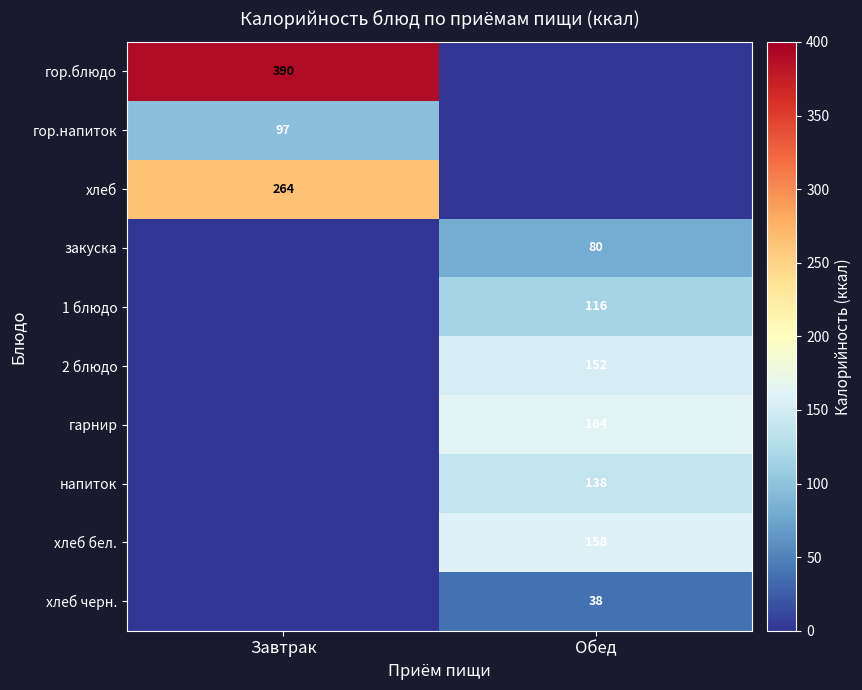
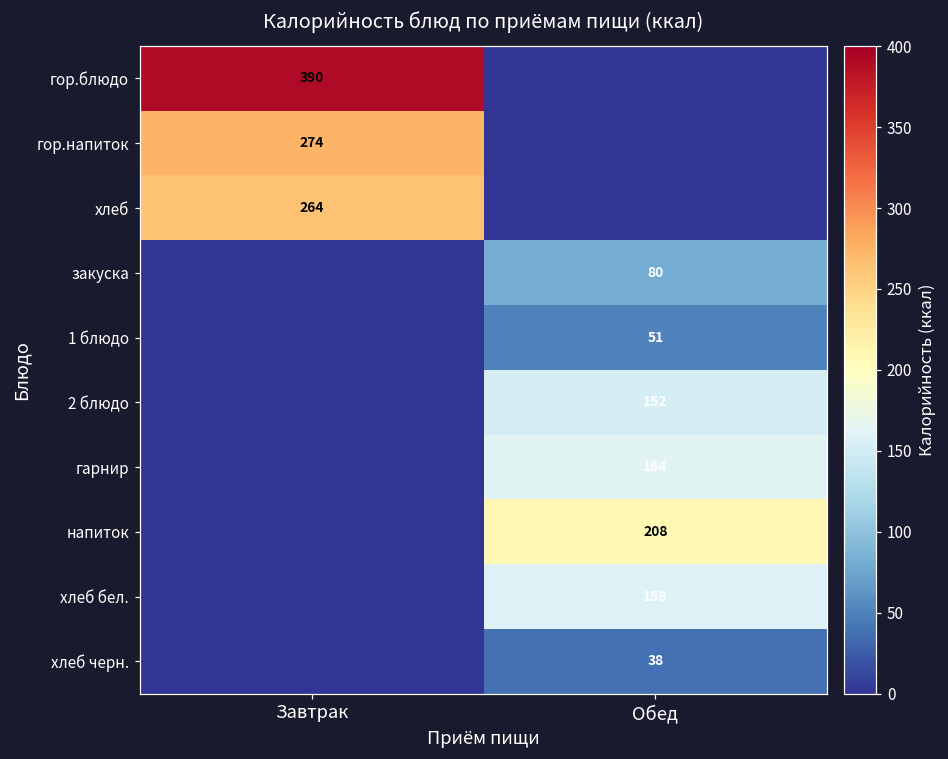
  {
    "гор.блюдо": {
      "Завтрак": 390
    },
    "гор.напиток": {
-     "Завтрак": 97
+     "Завтрак": 274
    },
    "хлеб": {
      "Завтрак": 264
    },
    "закуска": {
      "Обед": 80
    },
    "1 блюдо": {
-     "Обед": 116
+     "Обед": 51
    },
    "напиток": {
-     "Обед": 138
+     "Обед": 208
    },
    "хлеб черн.": {
      "Обед": 38
    }
  }
